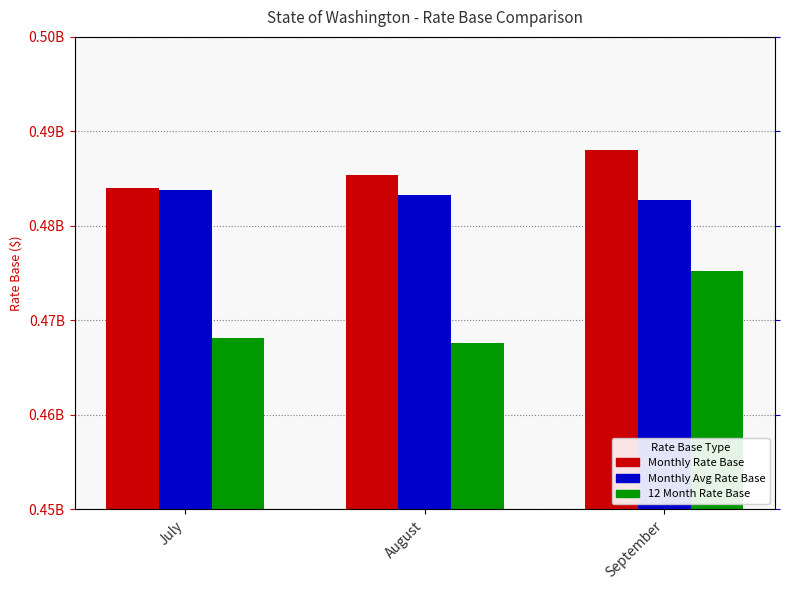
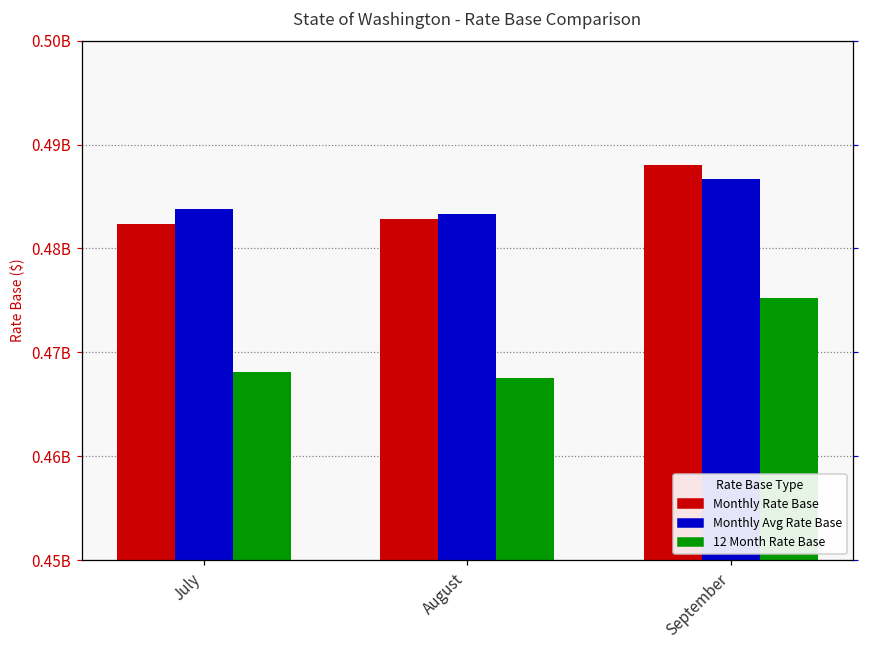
  {
    "Monthly Rate Base": {
-     "July": 484000000,
-     "August": 485000000,
+     "July": 482000000,
+     "August": 483000000,
      "September": 488000000
    },
    "Monthly Avg Rate Base": {
      "July": 484000000,
      "August": 483000000,
-     "September": 483000000
+     "September": 487000000
    },
    "12 Month Rate Base": {
      "July": 468000000,
      "August": 468000000,
      "September": 475000000
    }
  }
